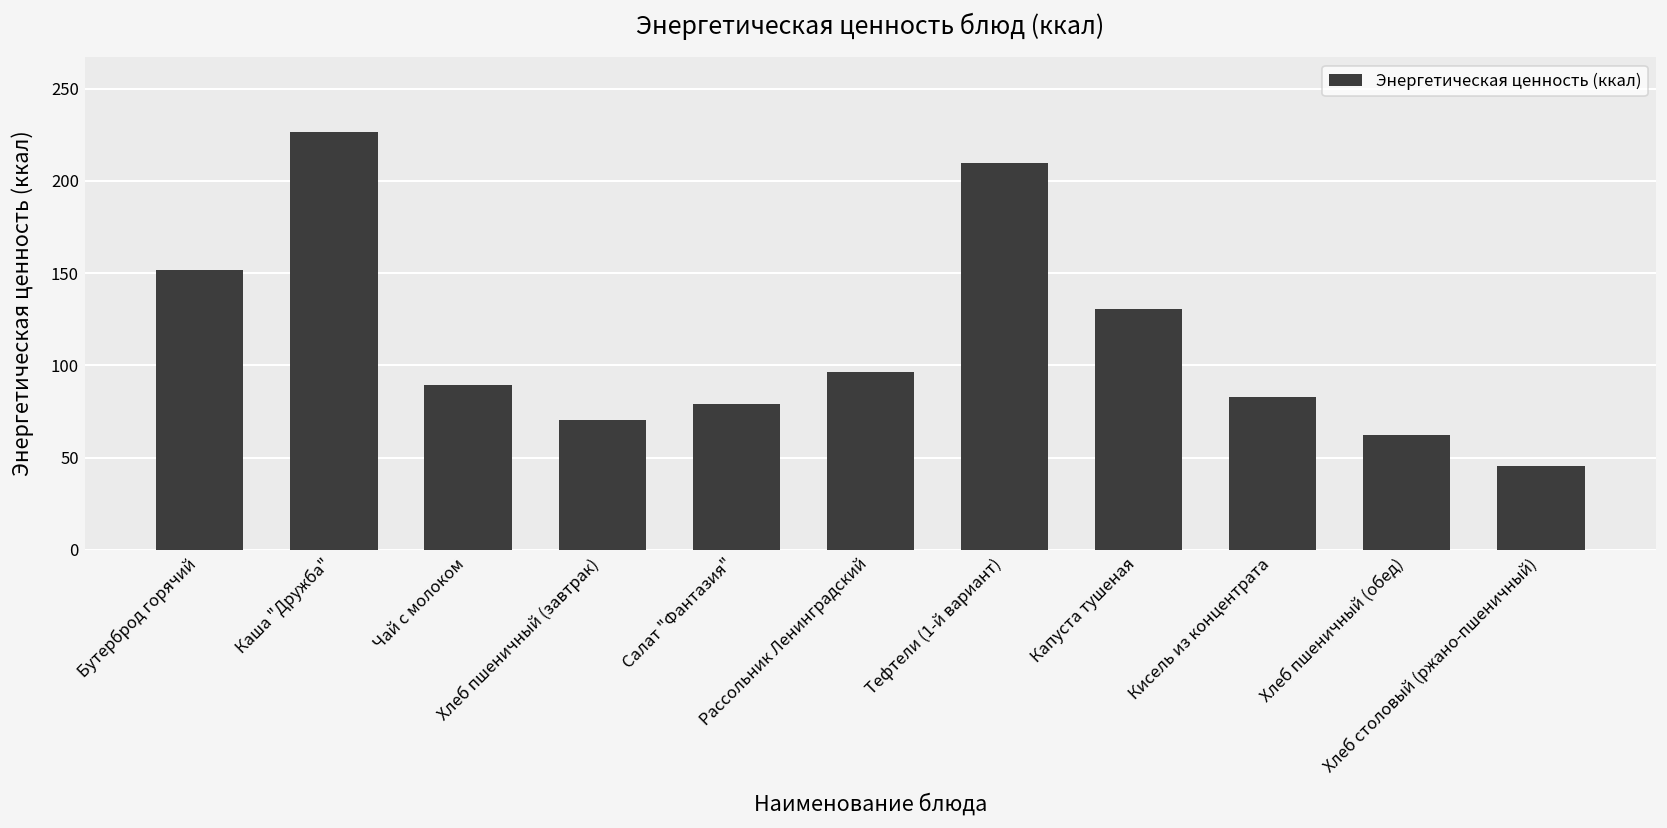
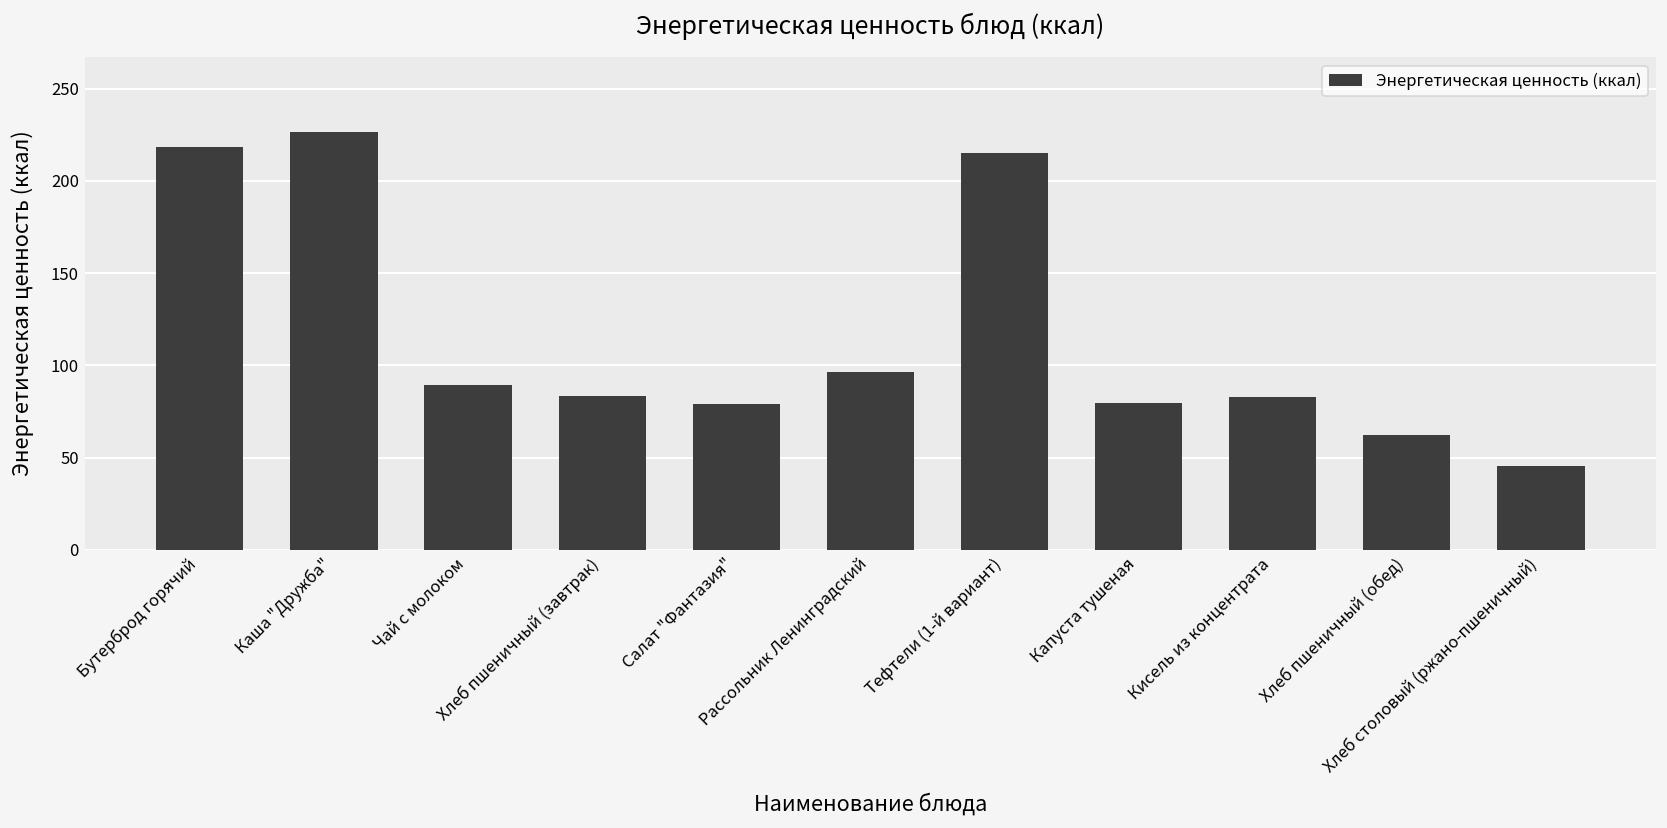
  {
-   "Бутерброд горячий": 151,
+   "Бутерброд горячий": 218,
    "Каша \"Дружба\"": 226,
    "Чай с молоком": 89,
-   "Хлеб пшеничный (завтрак)": 71,
+   "Хлеб пшеничный (завтрак)": 83,
    "Салат \"Фантазия\"": 79,
    "Рассольник Ленинградский": 97,
-   "Тефтели (1-й вариант)": 209,
-   "Капуста тушеная": 131,
+   "Тефтели (1-й вариант)": 215,
+   "Капуста тушеная": 79,
    "Кисель из концентрата": 83,
    "Хлеб пшеничный (обед)": 62,
    "Хлеб столовый (ржано-пшеничный)": 45
  }
